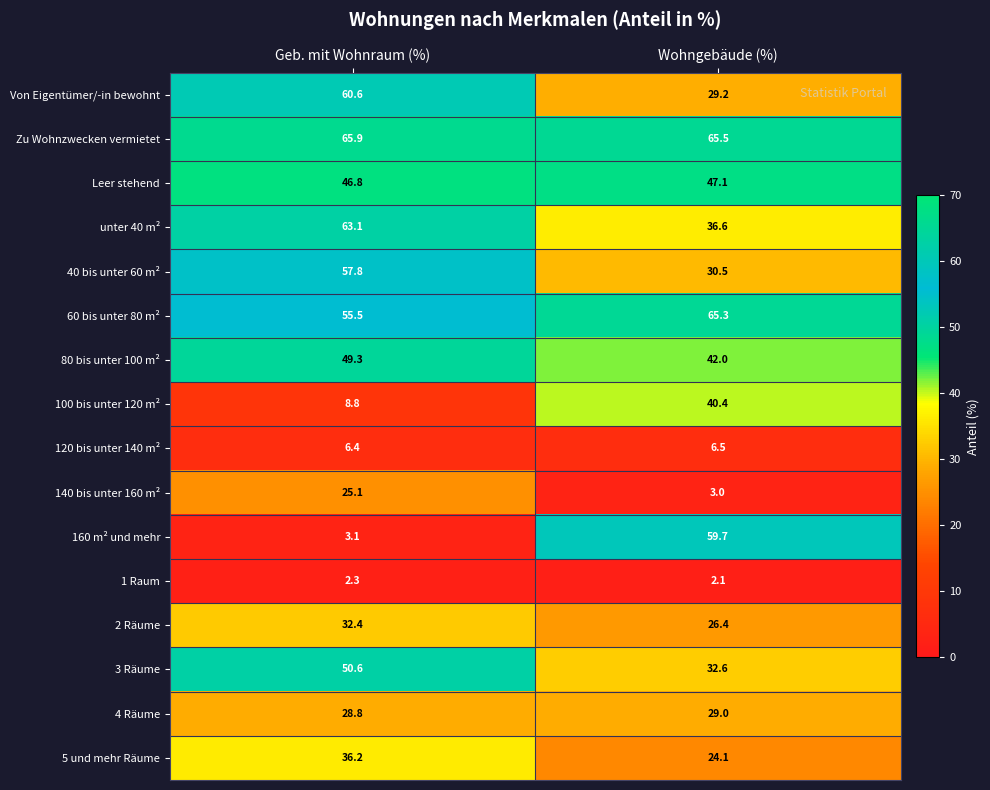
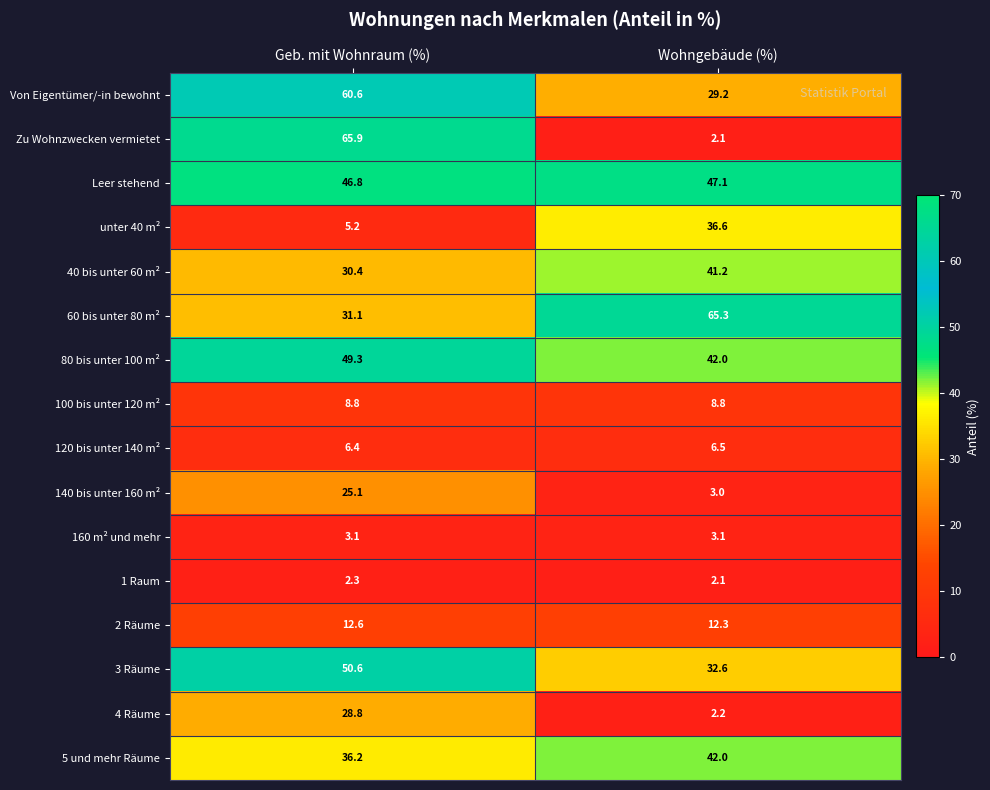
  {
    "Von Eigentümer/-in bewohnt": {
      "Geb. mit Wohnraum (%)": 60.6
    },
    "Zu Wohnzwecken vermietet": {
      "Geb. mit Wohnraum (%)": 65.9,
-     "Wohngebäude (%)": 65.5
+     "Wohngebäude (%)": 2.1
    },
    "Leer stehend": {
      "Geb. mit Wohnraum (%)": 46.8,
      "Wohngebäude (%)": 47.1
    },
    "unter 40 m²": {
-     "Geb. mit Wohnraum (%)": 63.1,
+     "Geb. mit Wohnraum (%)": 5.2,
      "Wohngebäude (%)": 36.6
    },
    "40 bis unter 60 m²": {
-     "Geb. mit Wohnraum (%)": 57.8,
-     "Wohngebäude (%)": 30.5
+     "Geb. mit Wohnraum (%)": 30.4,
+     "Wohngebäude (%)": 41.2
    },
    "60 bis unter 80 m²": {
-     "Geb. mit Wohnraum (%)": 55.5,
+     "Geb. mit Wohnraum (%)": 31.1,
      "Wohngebäude (%)": 65.3
    },
    "80 bis unter 100 m²": {
      "Geb. mit Wohnraum (%)": 49.3,
      "Wohngebäude (%)": 42.0
    },
    "100 bis unter 120 m²": {
      "Geb. mit Wohnraum (%)": 8.8,
-     "Wohngebäude (%)": 40.4
+     "Wohngebäude (%)": 8.8
    },
    "120 bis unter 140 m²": {
      "Geb. mit Wohnraum (%)": 6.4,
      "Wohngebäude (%)": 6.5
    },
    "140 bis unter 160 m²": {
      "Geb. mit Wohnraum (%)": 25.1,
      "Wohngebäude (%)": 3.0
    },
    "160 m² und mehr": {
      "Geb. mit Wohnraum (%)": 3.1,
-     "Wohngebäude (%)": 59.7
+     "Wohngebäude (%)": 3.1
    },
    "1 Raum": {
      "Geb. mit Wohnraum (%)": 2.3,
      "Wohngebäude (%)": 2.1
    },
    "2 Räume": {
-     "Geb. mit Wohnraum (%)": 32.4,
-     "Wohngebäude (%)": 26.4
+     "Geb. mit Wohnraum (%)": 12.6,
+     "Wohngebäude (%)": 12.3
    },
    "3 Räume": {
      "Geb. mit Wohnraum (%)": 50.6,
      "Wohngebäude (%)": 32.6
    },
    "4 Räume": {
      "Geb. mit Wohnraum (%)": 28.8,
-     "Wohngebäude (%)": 29.0
+     "Wohngebäude (%)": 2.2
    },
    "5 und mehr Räume": {
      "Geb. mit Wohnraum (%)": 36.2,
-     "Wohngebäude (%)": 24.1
+     "Wohngebäude (%)": 42.0
    }
  }
